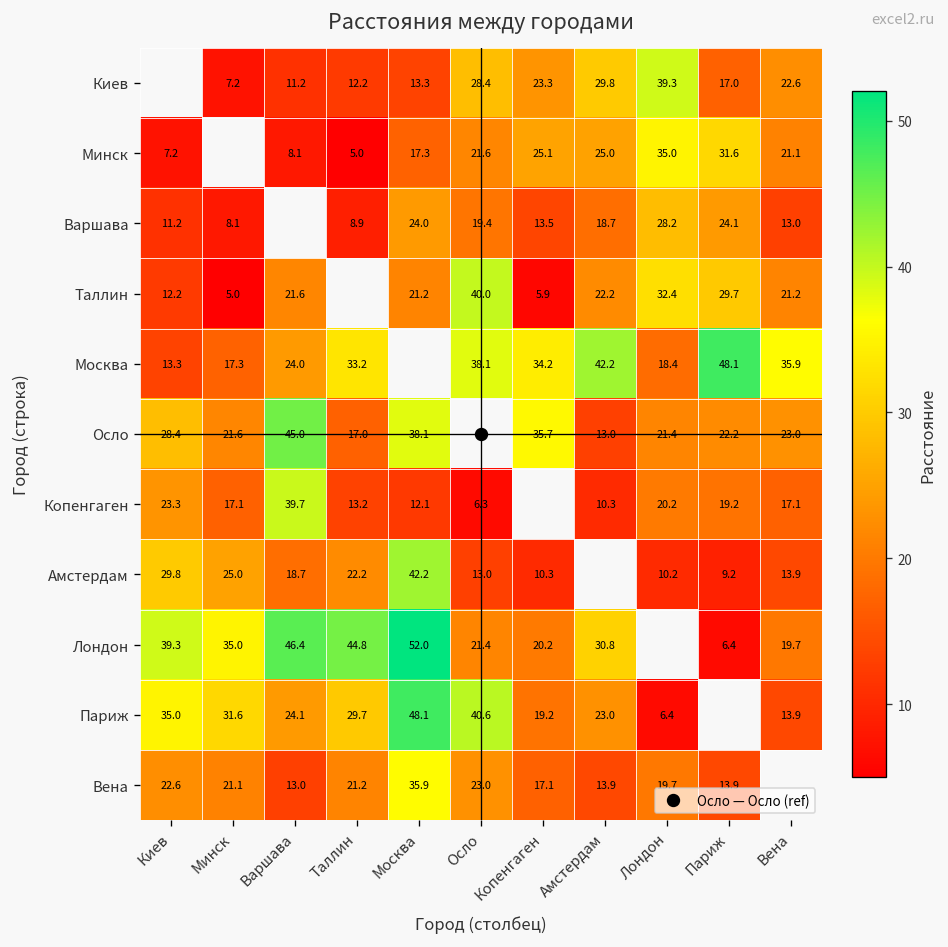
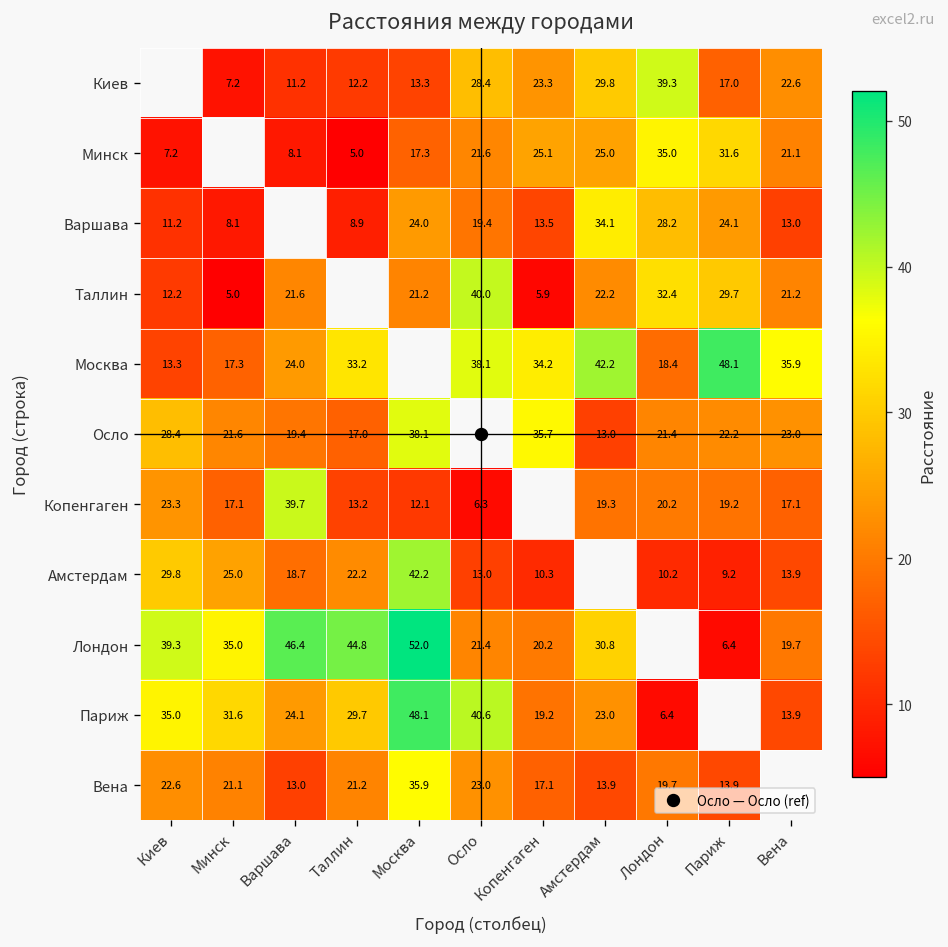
  {
    "Киев": {
      "Минск": 7.2,
      "Варшава": 11.2,
      "Таллин": 12.2,
      "Москва": 13.3,
      "Осло": 28.4,
      "Копенгаген": 23.3,
      "Амстердам": 29.8,
      "Лондон": 39.3,
      "Париж": 17.0,
      "Вена": 22.6
    },
    "Минск": {
      "Киев": 7.2,
      "Варшава": 8.1,
      "Таллин": 5.0,
      "Москва": 17.3,
      "Осло": 21.6,
      "Копенгаген": 25.1,
      "Амстердам": 25.0,
      "Лондон": 35.0,
      "Париж": 31.6,
      "Вена": 21.1
    },
    "Варшава": {
      "Киев": 11.2,
      "Минск": 8.1,
      "Таллин": 8.9,
      "Москва": 24.0,
      "Осло": 19.4,
      "Копенгаген": 13.5,
-     "Амстердам": 18.7,
+     "Амстердам": 34.1,
      "Лондон": 28.2,
      "Париж": 24.1,
      "Вена": 13.0
    },
    "Таллин": {
      "Киев": 12.2,
      "Минск": 5.0,
      "Варшава": 21.6,
      "Москва": 21.2,
      "Осло": 40.0,
      "Копенгаген": 5.9,
      "Амстердам": 22.2,
      "Лондон": 32.4,
      "Париж": 29.7,
      "Вена": 21.2
    },
    "Москва": {
      "Киев": 13.3,
      "Минск": 17.3,
      "Варшава": 24.0,
      "Таллин": 33.2,
      "Осло": 38.1,
      "Копенгаген": 34.2,
      "Амстердам": 42.2,
      "Лондон": 18.4,
      "Париж": 48.1,
      "Вена": 35.9
    },
    "Осло": {
      "Киев": 28.4,
      "Минск": 21.6,
-     "Варшава": 45.0,
+     "Варшава": 19.4,
      "Таллин": 17.0,
      "Москва": 38.1,
      "Копенгаген": 35.7,
      "Амстердам": 13.0,
      "Лондон": 21.4,
      "Париж": 22.2,
      "Вена": 23.0
    },
    "Копенгаген": {
      "Киев": 23.3,
      "Минск": 17.1,
      "Варшава": 39.7,
      "Таллин": 13.2,
      "Москва": 12.1,
      "Осло": 6.3,
-     "Амстердам": 10.3,
+     "Амстердам": 19.3,
      "Лондон": 20.2,
      "Париж": 19.2,
      "Вена": 17.1
    },
    "Амстердам": {
      "Киев": 29.8,
      "Минск": 25.0,
      "Варшава": 18.7,
      "Таллин": 22.2,
      "Москва": 42.2,
      "Осло": 13.0,
      "Копенгаген": 10.3,
      "Лондон": 10.2,
      "Париж": 9.2,
      "Вена": 13.9
    },
    "Лондон": {
      "Киев": 39.3,
      "Минск": 35.0,
      "Варшава": 46.4,
      "Таллин": 44.8,
      "Москва": 52.0,
      "Осло": 21.4,
      "Копенгаген": 20.2,
      "Амстердам": 30.8,
      "Париж": 6.4,
      "Вена": 19.7
    },
    "Париж": {
      "Киев": 35.0,
      "Минск": 31.6,
      "Варшава": 24.1,
      "Таллин": 29.7,
      "Москва": 48.1,
      "Осло": 40.6,
      "Копенгаген": 19.2,
      "Амстердам": 23.0,
      "Лондон": 6.4,
      "Вена": 13.9
    },
    "Вена": {
      "Киев": 22.6,
      "Минск": 21.1,
      "Варшава": 13.0,
      "Таллин": 21.2,
      "Москва": 35.9,
      "Осло": 23.0,
      "Копенгаген": 17.1,
      "Амстердам": 13.9
    }
  }
